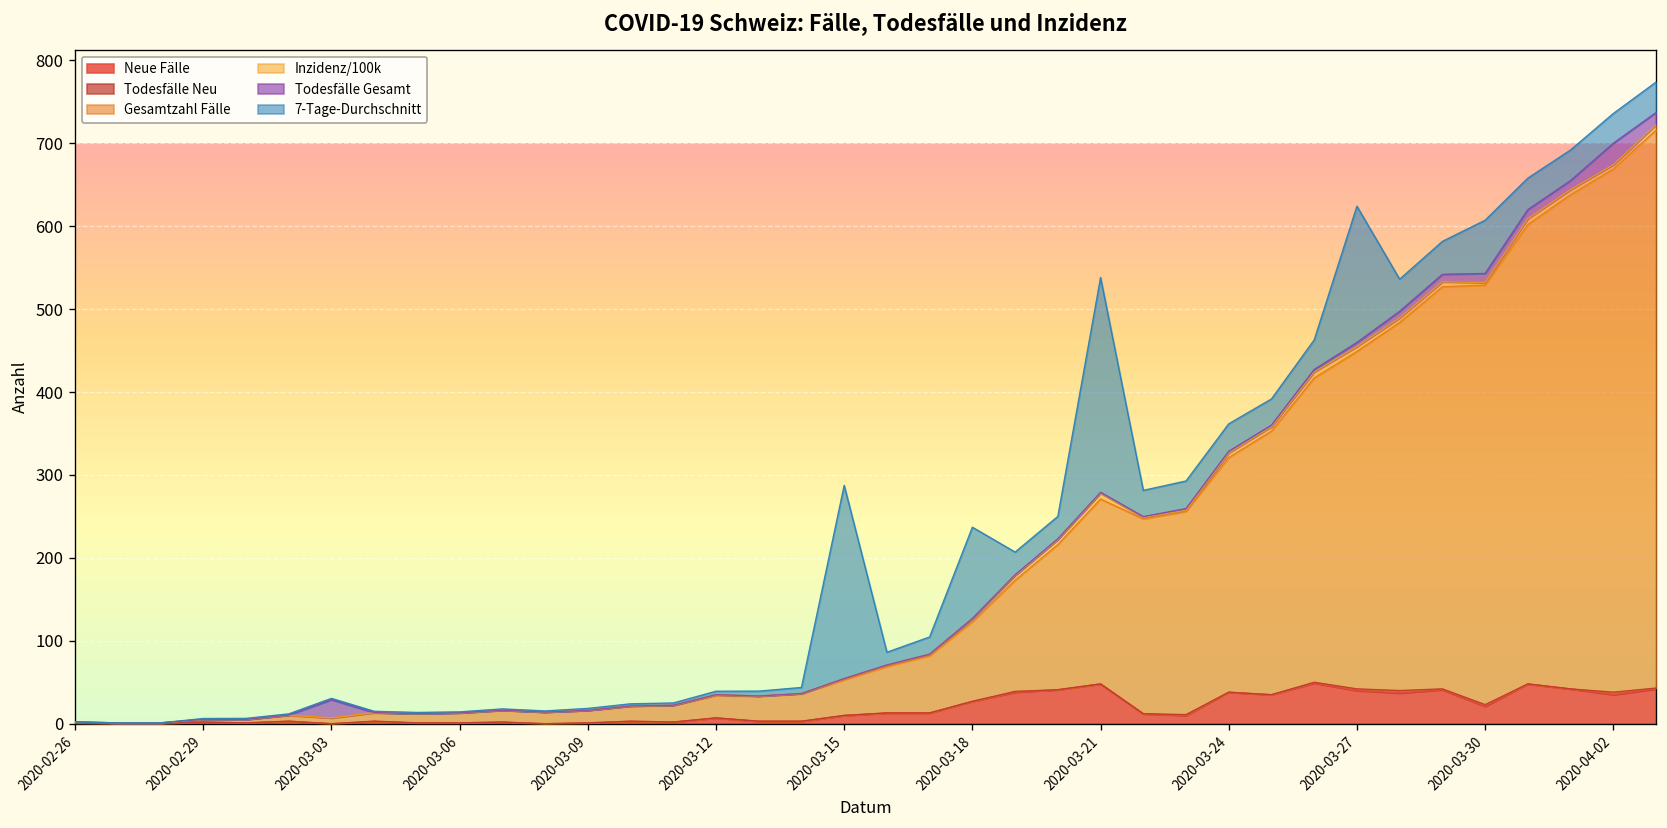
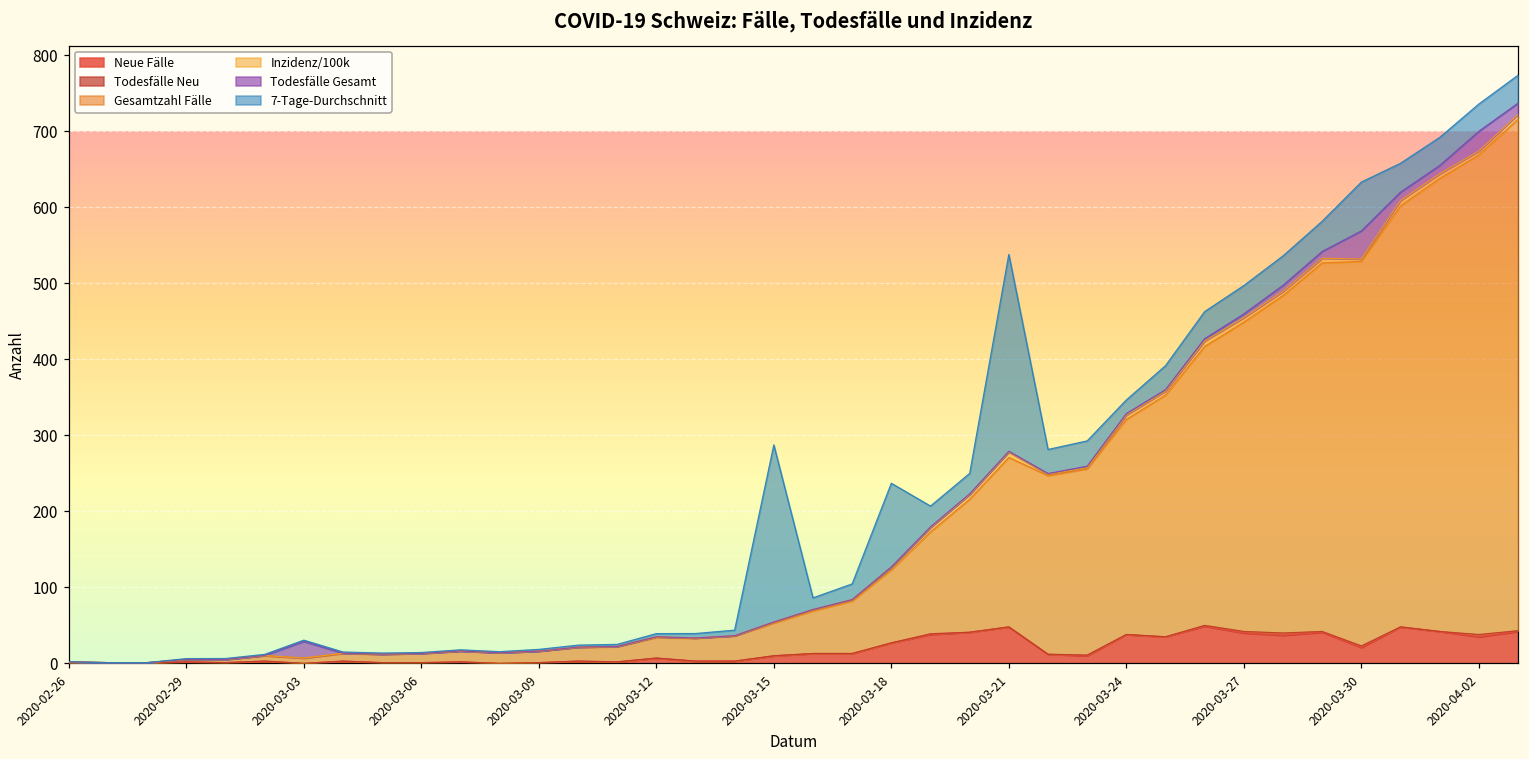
  {
    "Todesfälle Gesamt": {
      "2020-03-27": 10,
-     "2020-03-30": 10,
+     "2020-03-30": 40,
      "2020-04-02": 30
    },
    "7-Tage-Durchschnitt": {
      "2020-03-12": 0,
      "2020-03-15": 230,
      "2020-03-18": 110,
      "2020-03-21": 260,
-     "2020-03-24": 30,
-     "2020-03-27": 160,
+     "2020-03-24": 20,
+     "2020-03-27": 40,
      "2020-03-30": 60,
      "2020-04-02": 40
    }
  }
